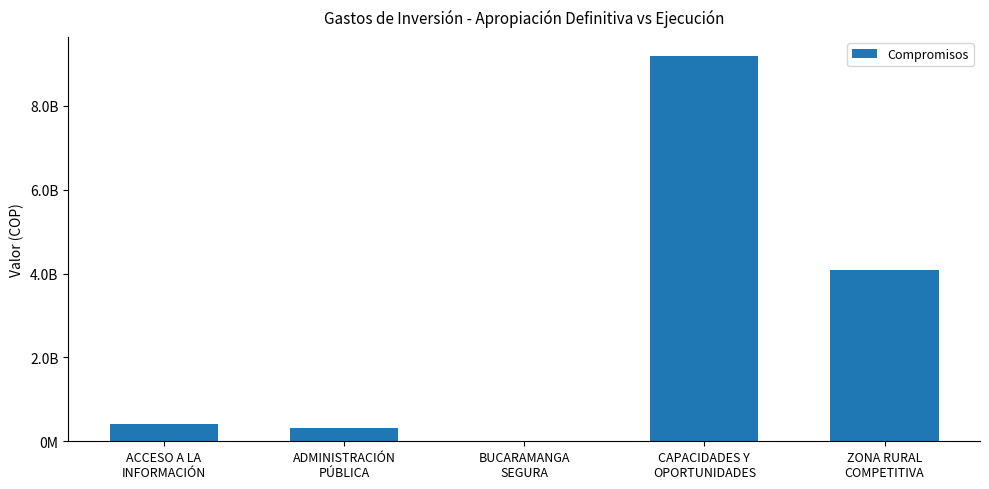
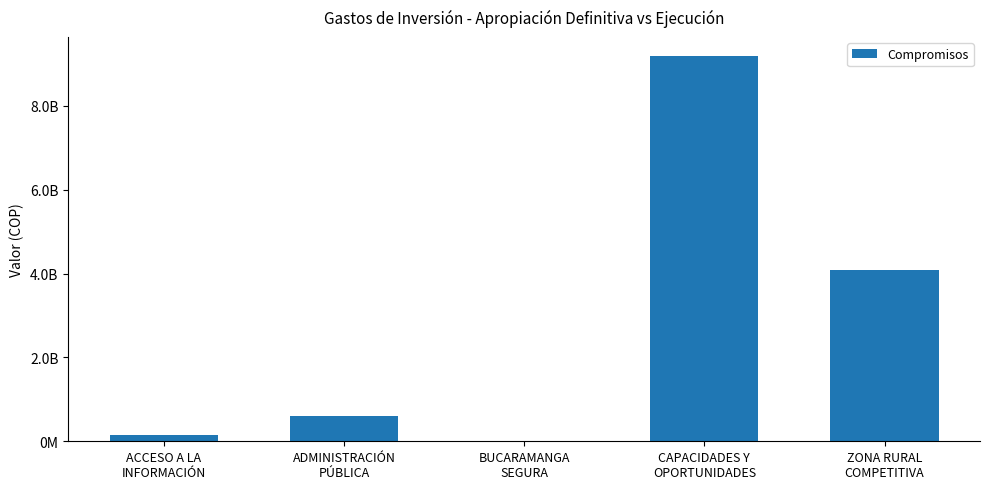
  {
-   "ACCESO A LA INFORMACIÓN": 400000000,
-   "ADMINISTRACIÓN PÚBLICA": 300000000,
+   "ACCESO A LA INFORMACIÓN": 100000000,
+   "ADMINISTRACIÓN PÚBLICA": 600000000,
    "CAPACIDADES Y OPORTUNIDADES": 9200000000,
    "ZONA RURAL COMPETITIVA": 4100000000
  }
